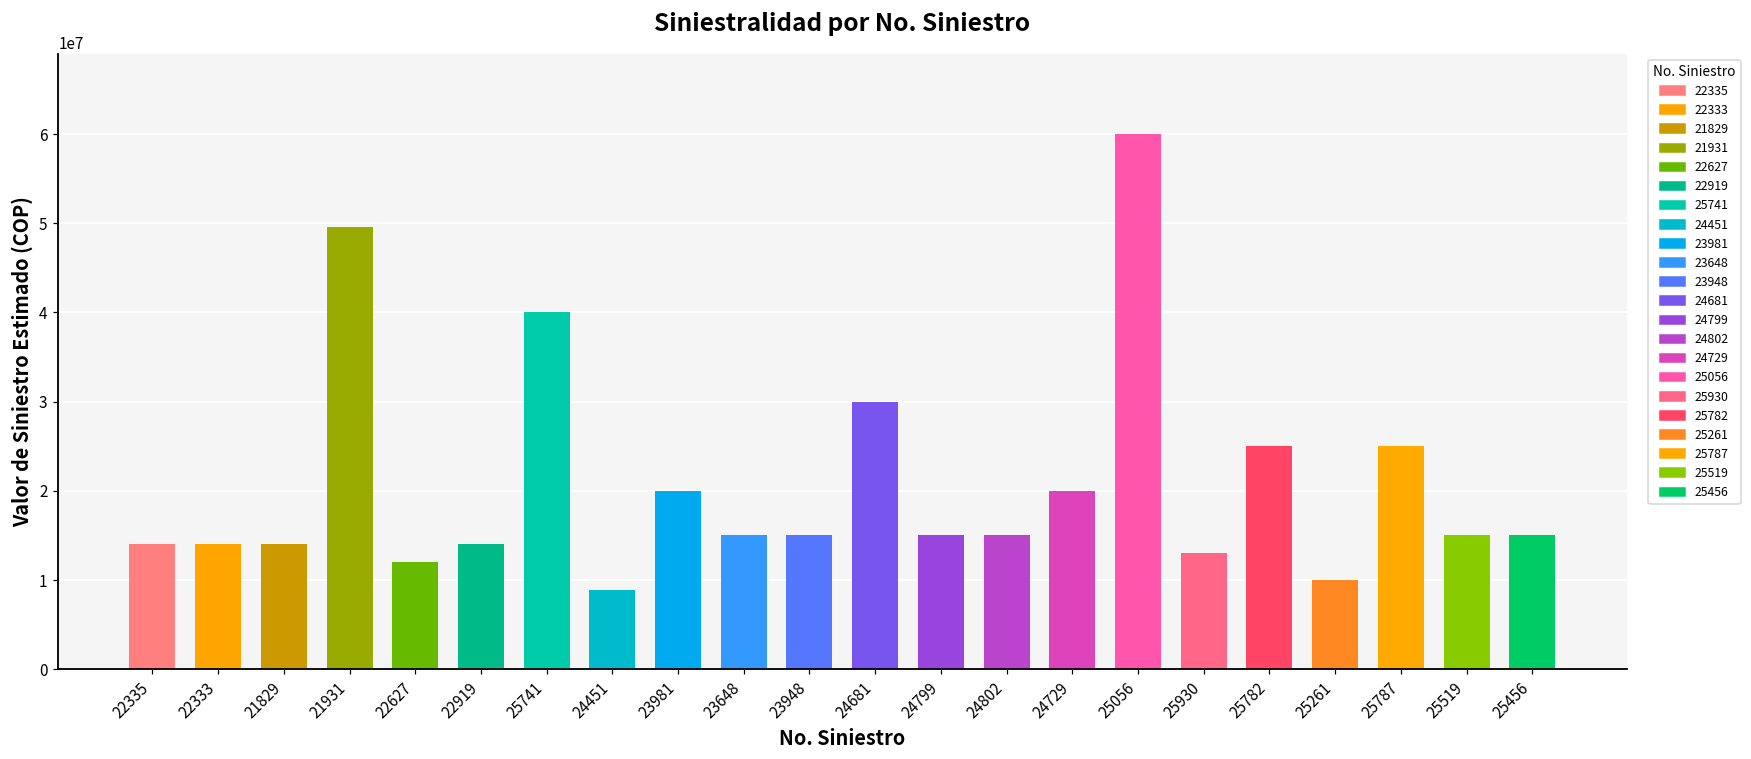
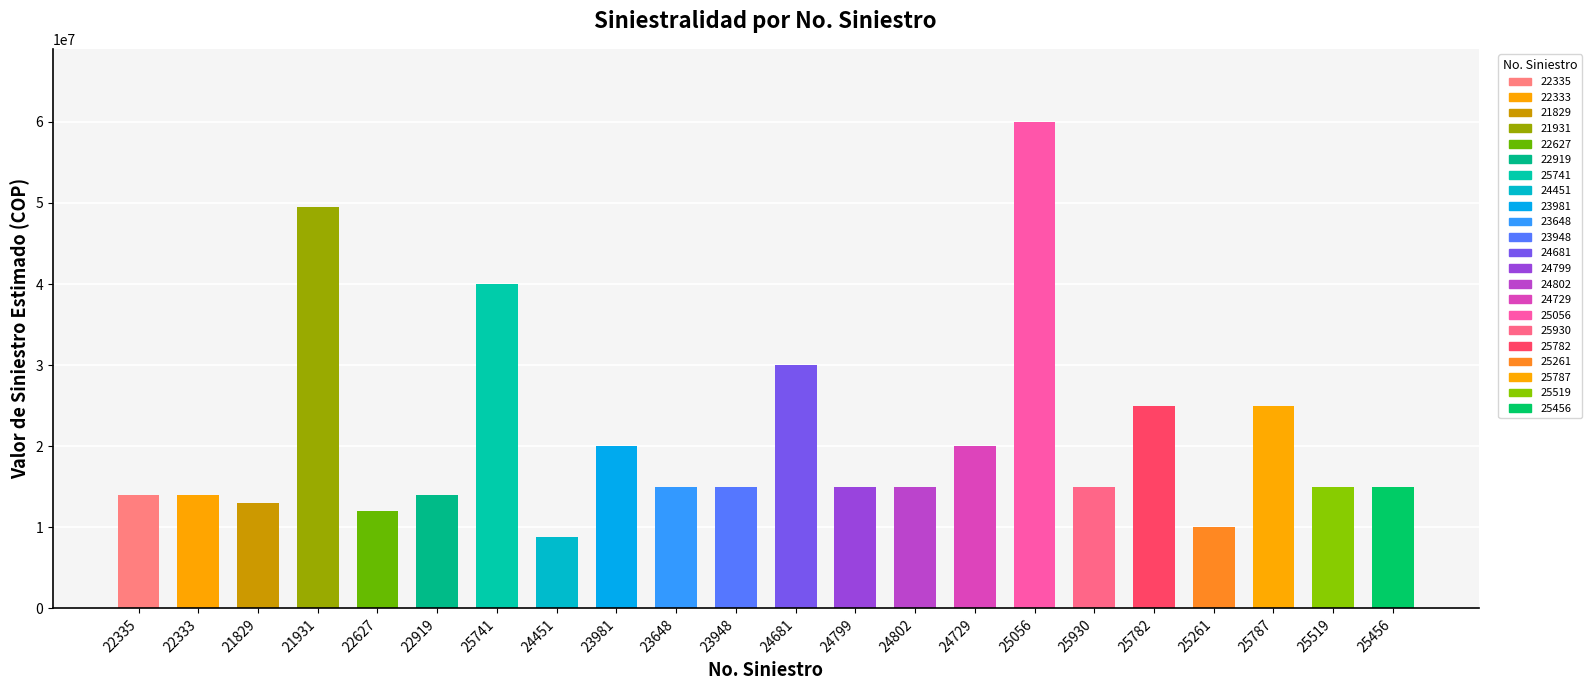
  {
    "22335": 14000000,
    "22333": 14000000,
-   "21829": 14000000,
+   "21829": 13000000,
    "21931": 50000000,
    "22627": 12000000,
    "22919": 14000000,
    "25741": 40000000,
    "24451": 9000000,
    "23981": 20000000,
    "23648": 15000000,
    "23948": 15000000,
    "24681": 30000000,
    "24799": 15000000,
    "24802": 15000000,
    "24729": 20000000,
    "25056": 60000000,
-   "25930": 13000000,
+   "25930": 15000000,
    "25782": 25000000,
    "25261": 10000000,
    "25787": 25000000,
    "25519": 15000000,
    "25456": 15000000
  }
